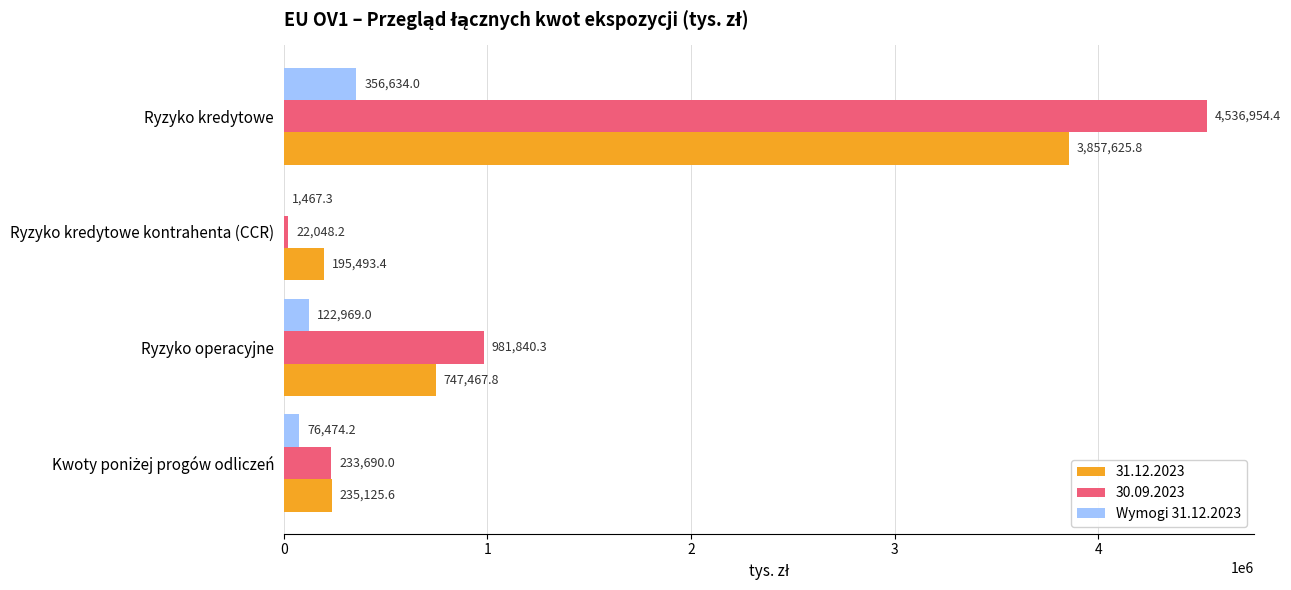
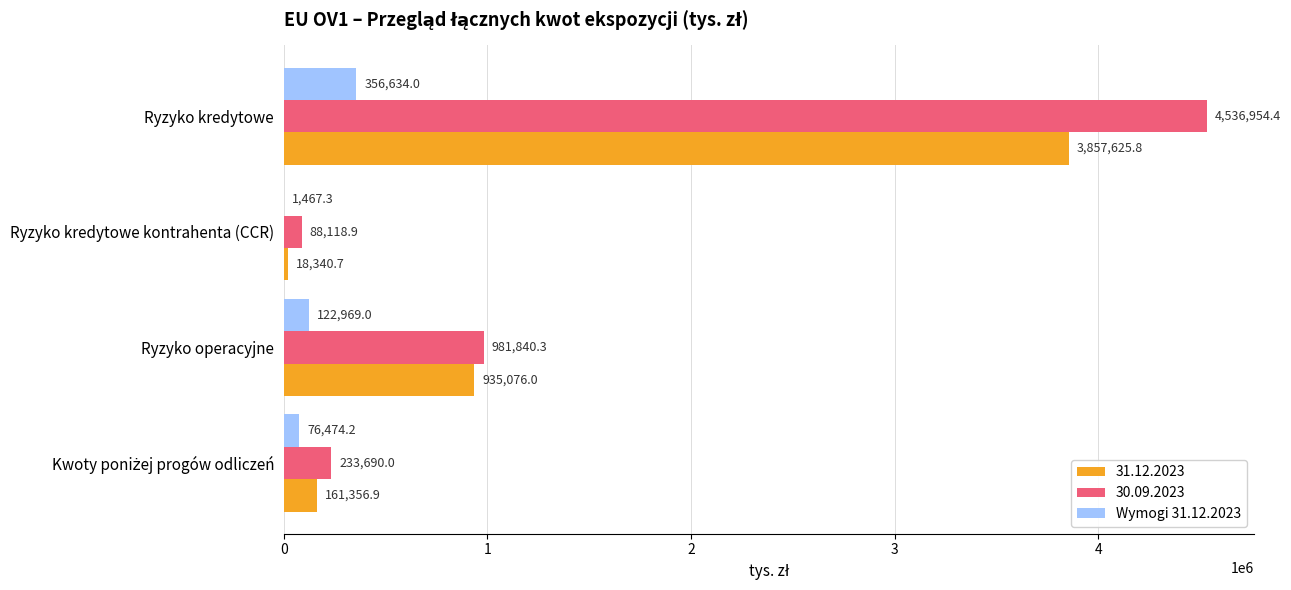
  {
    "31.12.2023": {
      "Ryzyko kredytowe": "3,857,625.8",
-     "Ryzyko kredytowe kontrahenta (CCR)": "195,493.4",
-     "Ryzyko operacyjne": "747,467.8",
-     "Kwoty poniżej progów odliczeń": "235,125.6"
+     "Ryzyko kredytowe kontrahenta (CCR)": "18,340.7",
+     "Ryzyko operacyjne": "935,076.0",
+     "Kwoty poniżej progów odliczeń": "161,356.9"
    },
    "30.09.2023": {
      "Ryzyko kredytowe": "4,536,954.4",
-     "Ryzyko kredytowe kontrahenta (CCR)": "22,048.2",
+     "Ryzyko kredytowe kontrahenta (CCR)": "88,118.9",
      "Ryzyko operacyjne": "981,840.3",
      "Kwoty poniżej progów odliczeń": "233,690.0"
    },
    "Wymogi 31.12.2023": {
      "Ryzyko kredytowe": "356,634.0",
      "Ryzyko kredytowe kontrahenta (CCR)": "1,467.3",
      "Ryzyko operacyjne": "122,969.0",
      "Kwoty poniżej progów odliczeń": "76,474.2"
    }
  }
